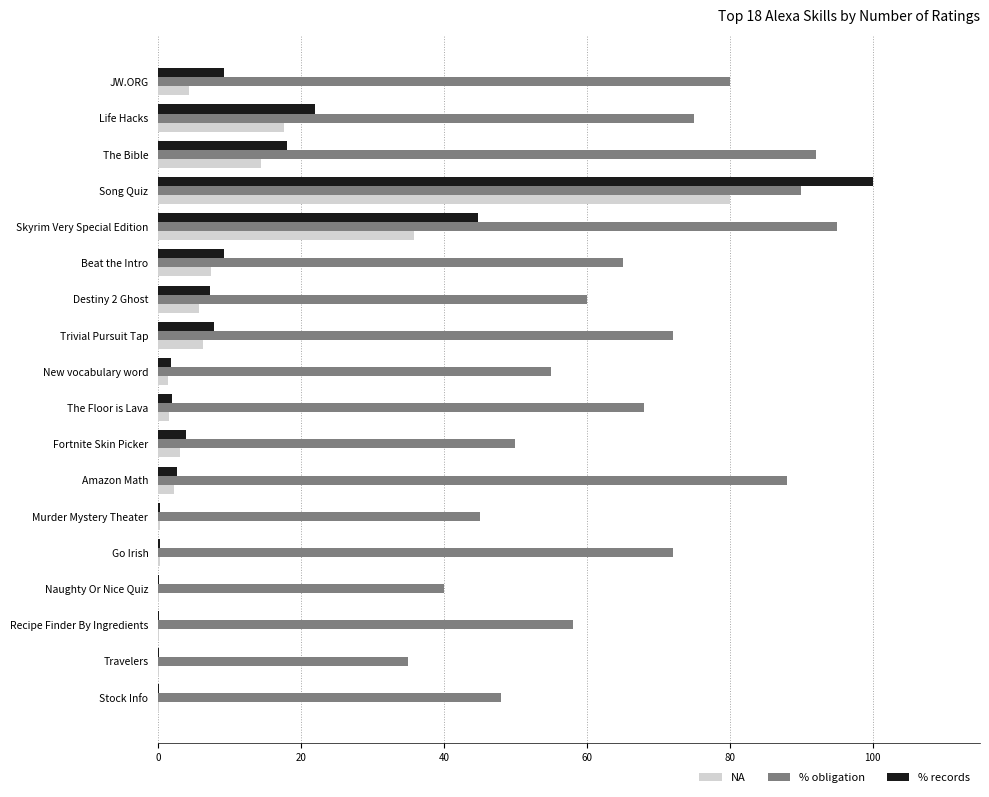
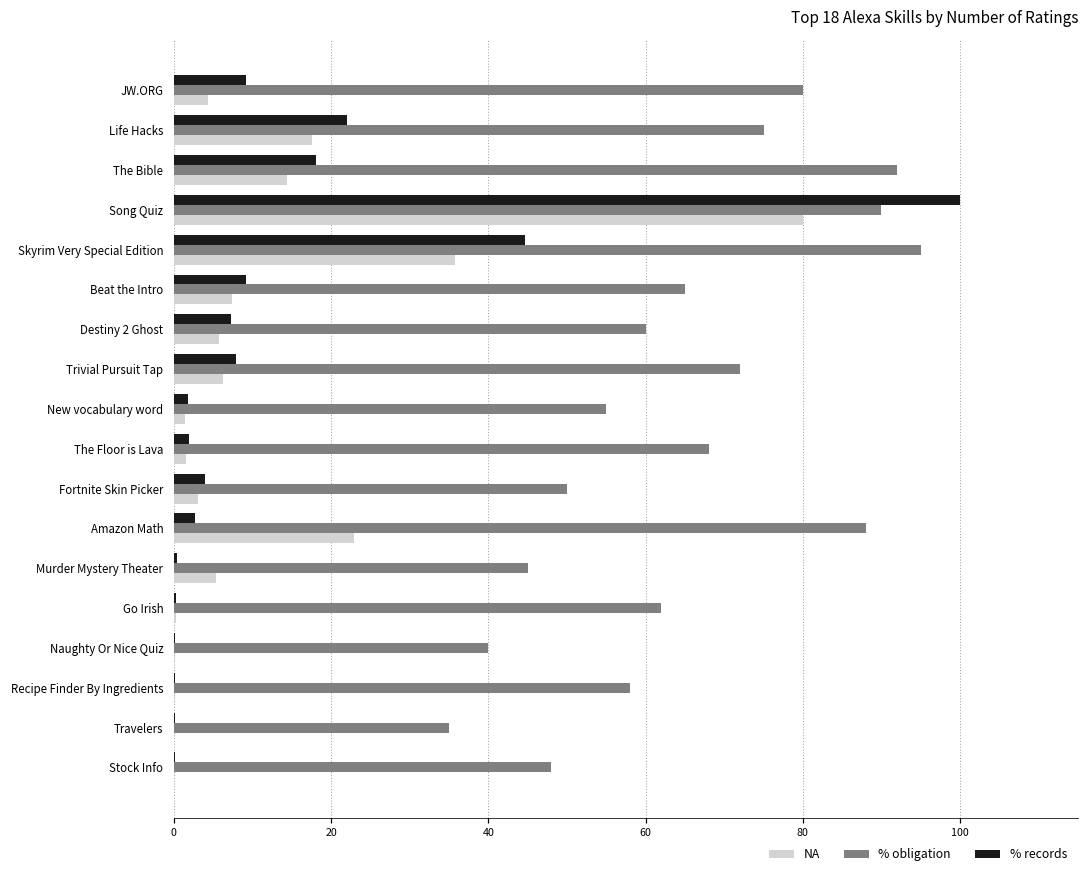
  {
    "NA": {
      "JW.ORG": 4,
      "Life Hacks": 18,
      "The Bible": 14,
      "Song Quiz": 80,
      "Skyrim Very Special Edition": 36,
      "Beat the Intro": 7,
      "Destiny 2 Ghost": 6,
      "Trivial Pursuit Tap": 6,
      "New vocabulary word": 1,
      "The Floor is Lava": 2,
      "Fortnite Skin Picker": 3,
-     "Amazon Math": 2,
-     "Murder Mystery Theater": 0
+     "Amazon Math": 23,
+     "Murder Mystery Theater": 5
    },
    "% obligation": {
      "JW.ORG": 80,
      "Life Hacks": 75,
      "The Bible": 92,
      "Song Quiz": 90,
      "Skyrim Very Special Edition": 95,
      "Beat the Intro": 65,
      "Destiny 2 Ghost": 60,
      "Trivial Pursuit Tap": 72,
      "New vocabulary word": 55,
      "The Floor is Lava": 68,
      "Fortnite Skin Picker": 50,
      "Amazon Math": 88,
      "Murder Mystery Theater": 45,
-     "Go Irish": 72,
+     "Go Irish": 62,
      "Naughty Or Nice Quiz": 40,
      "Recipe Finder By Ingredients": 58,
      "Travelers": 35,
      "Stock Info": 48
    },
    "% records": {
      "JW.ORG": 9,
      "Life Hacks": 22,
      "The Bible": 18,
      "Song Quiz": 100,
      "Skyrim Very Special Edition": 45,
      "Beat the Intro": 9,
      "Destiny 2 Ghost": 7,
      "Trivial Pursuit Tap": 8,
      "New vocabulary word": 2,
      "The Floor is Lava": 2,
      "Fortnite Skin Picker": 4,
      "Amazon Math": 3
    }
  }
